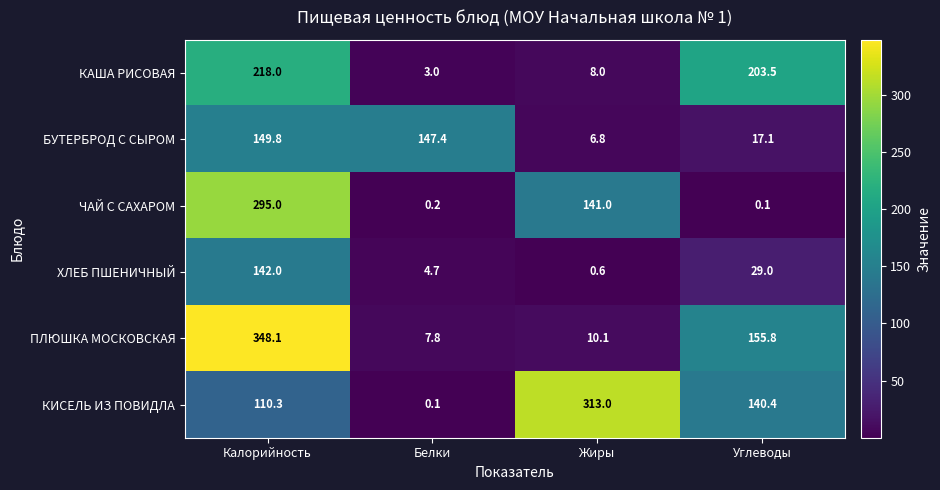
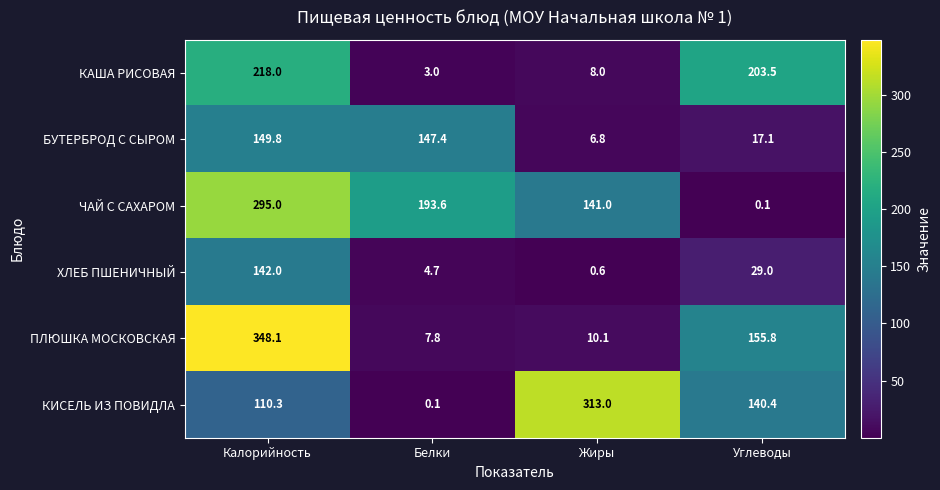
  {
    "КАША РИСОВАЯ": {
      "Калорийность": 218.0,
      "Белки": 3.0,
      "Жиры": 8.0,
      "Углеводы": 203.5
    },
    "БУТЕРБРОД С СЫРОМ": {
      "Калорийность": 149.8,
      "Белки": 147.4,
      "Жиры": 6.8,
      "Углеводы": 17.1
    },
    "ЧАЙ С САХАРОМ": {
      "Калорийность": 295.0,
-     "Белки": 0.2,
+     "Белки": 193.6,
      "Жиры": 141.0,
      "Углеводы": 0.1
    },
    "ХЛЕБ ПШЕНИЧНЫЙ": {
      "Калорийность": 142.0,
      "Белки": 4.7,
      "Жиры": 0.6,
      "Углеводы": 29.0
    },
    "ПЛЮШКА МОСКОВСКАЯ": {
      "Калорийность": 348.1,
      "Белки": 7.8,
      "Жиры": 10.1,
      "Углеводы": 155.8
    },
    "КИСЕЛЬ ИЗ ПОВИДЛА": {
      "Калорийность": 110.3,
      "Белки": 0.1,
      "Жиры": 313.0,
      "Углеводы": 140.4
    }
  }
